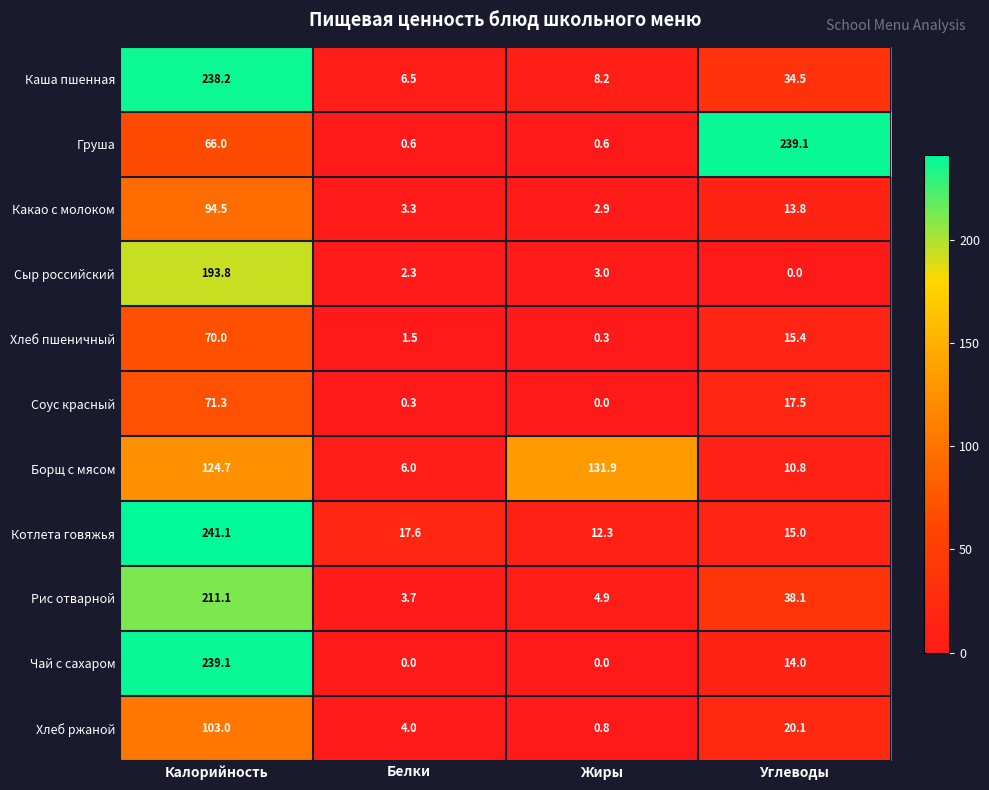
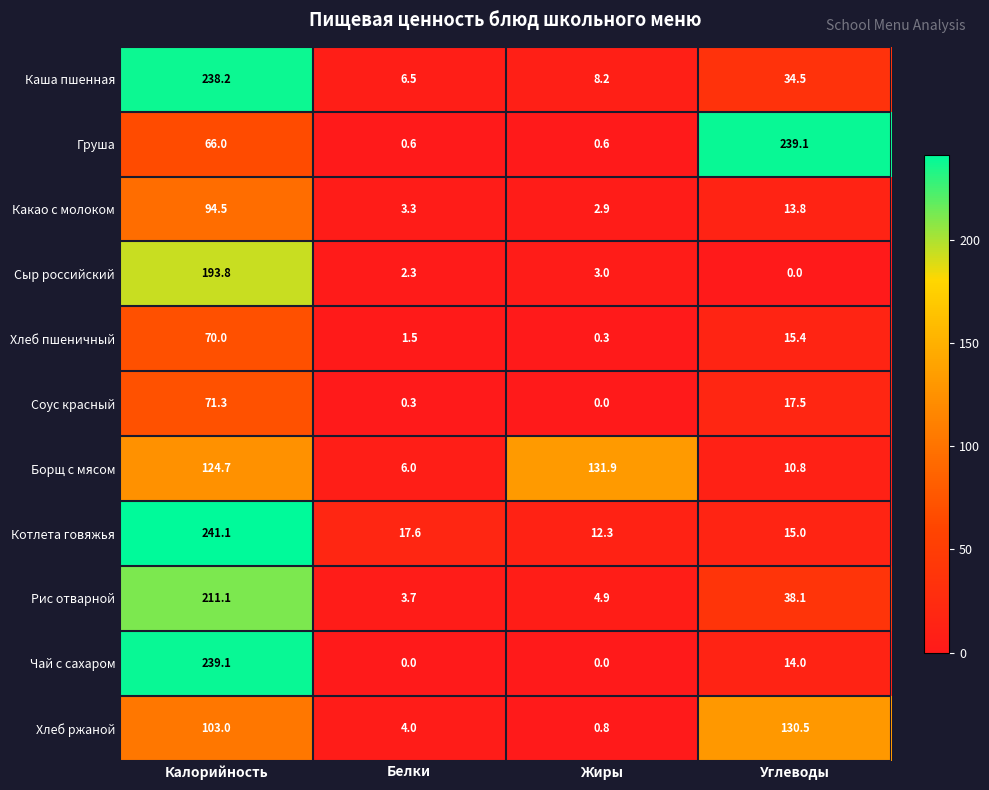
  {
    "Каша пшенная": {
      "Калорийность": 238.2,
      "Белки": 6.5,
      "Жиры": 8.2,
      "Углеводы": 34.5
    },
    "Груша": {
      "Калорийность": 66.0,
      "Белки": 0.6,
      "Жиры": 0.6,
      "Углеводы": 239.1
    },
    "Какао с молоком": {
      "Калорийность": 94.5,
      "Белки": 3.3,
      "Жиры": 2.9,
      "Углеводы": 13.8
    },
    "Сыр российский": {
      "Калорийность": 193.8,
      "Белки": 2.3,
      "Жиры": 3.0,
      "Углеводы": 0.0
    },
    "Хлеб пшеничный": {
      "Калорийность": 70.0,
      "Белки": 1.5,
      "Жиры": 0.3,
      "Углеводы": 15.4
    },
    "Соус красный": {
      "Калорийность": 71.3,
      "Белки": 0.3,
      "Жиры": 0.0,
      "Углеводы": 17.5
    },
    "Борщ с мясом": {
      "Калорийность": 124.7,
      "Белки": 6.0,
      "Жиры": 131.9,
      "Углеводы": 10.8
    },
    "Котлета говяжья": {
      "Калорийность": 241.1,
      "Белки": 17.6,
      "Жиры": 12.3,
      "Углеводы": 15.0
    },
    "Рис отварной": {
      "Калорийность": 211.1,
      "Белки": 3.7,
      "Жиры": 4.9,
      "Углеводы": 38.1
    },
    "Чай с сахаром": {
      "Калорийность": 239.1,
      "Белки": 0.0,
      "Жиры": 0.0,
      "Углеводы": 14.0
    },
    "Хлеб ржаной": {
      "Калорийность": 103.0,
      "Белки": 4.0,
      "Жиры": 0.8,
-     "Углеводы": 20.1
+     "Углеводы": 130.5
    }
  }
